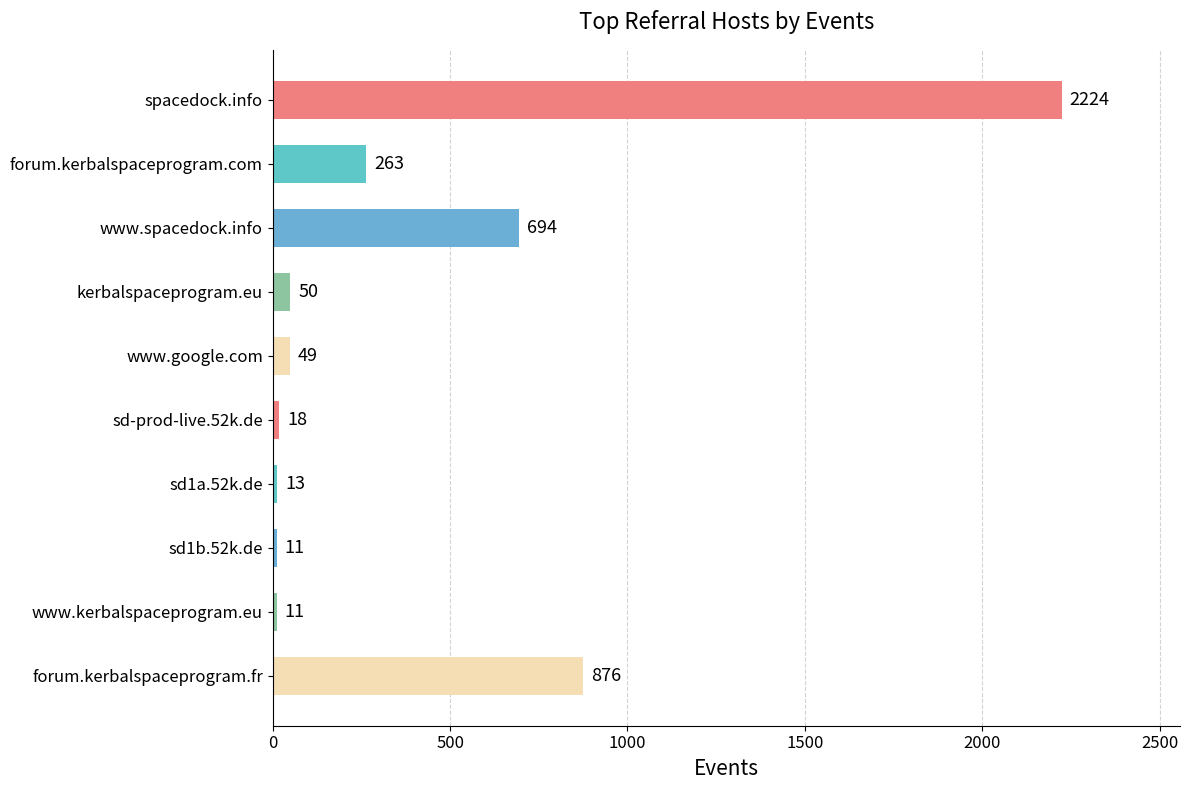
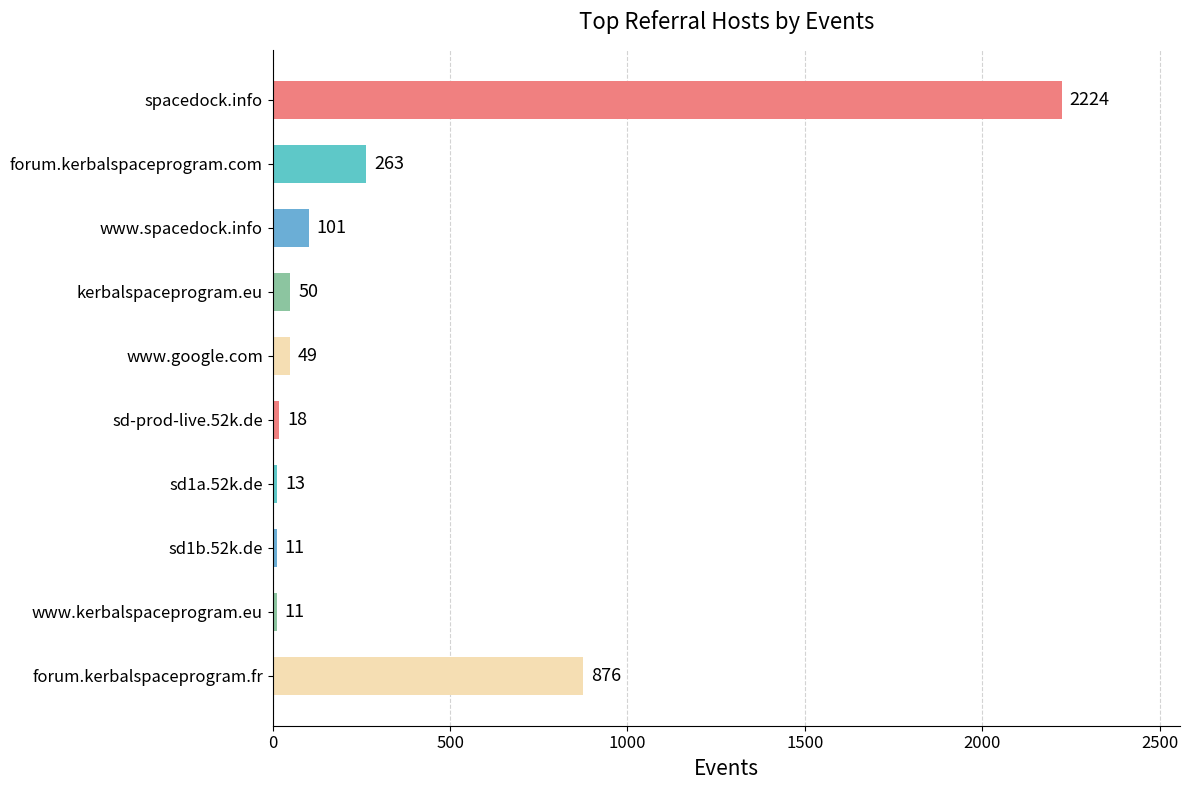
  {
    "spacedock.info": 2224,
    "forum.kerbalspaceprogram.com": 263,
-   "www.spacedock.info": 694,
+   "www.spacedock.info": 101,
    "kerbalspaceprogram.eu": 50,
    "www.google.com": 49,
    "sd-prod-live.52k.de": 18,
    "sd1a.52k.de": 13,
    "sd1b.52k.de": 11,
    "www.kerbalspaceprogram.eu": 11,
    "forum.kerbalspaceprogram.fr": 876
  }
